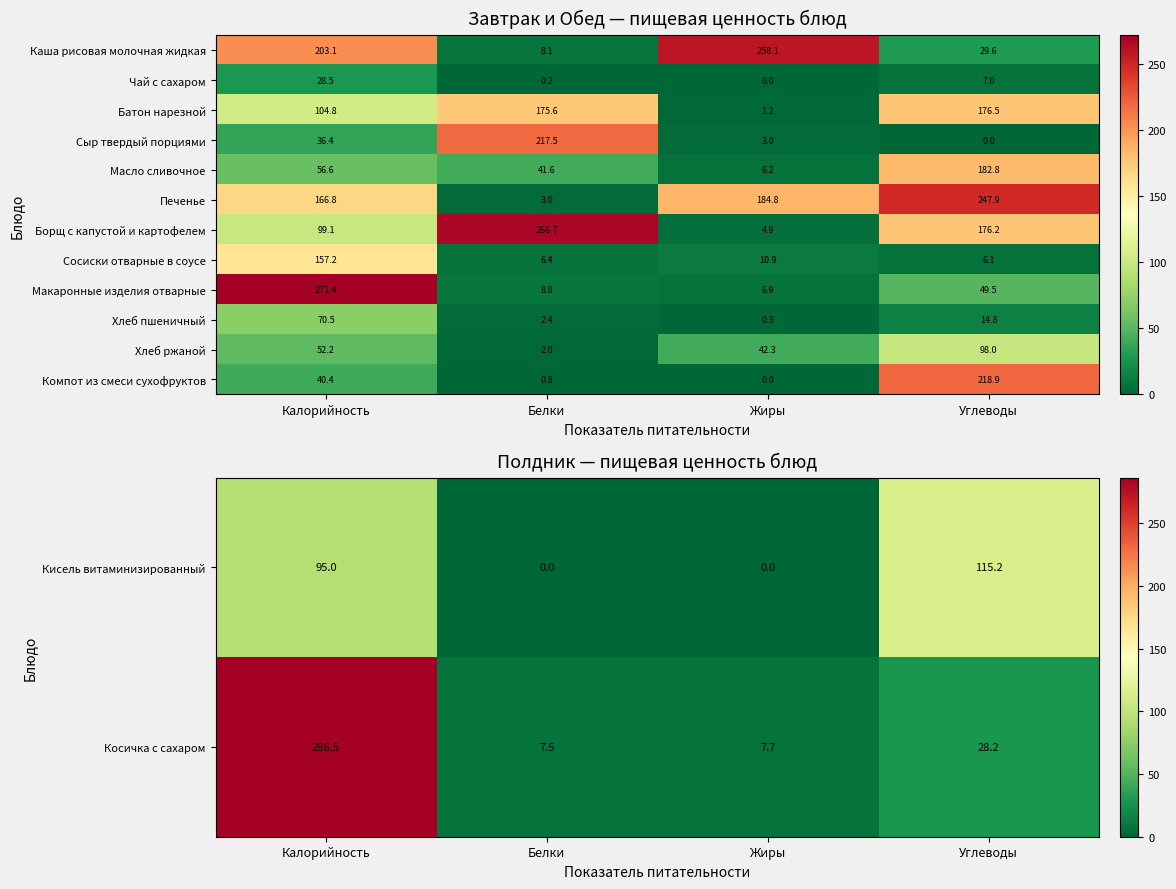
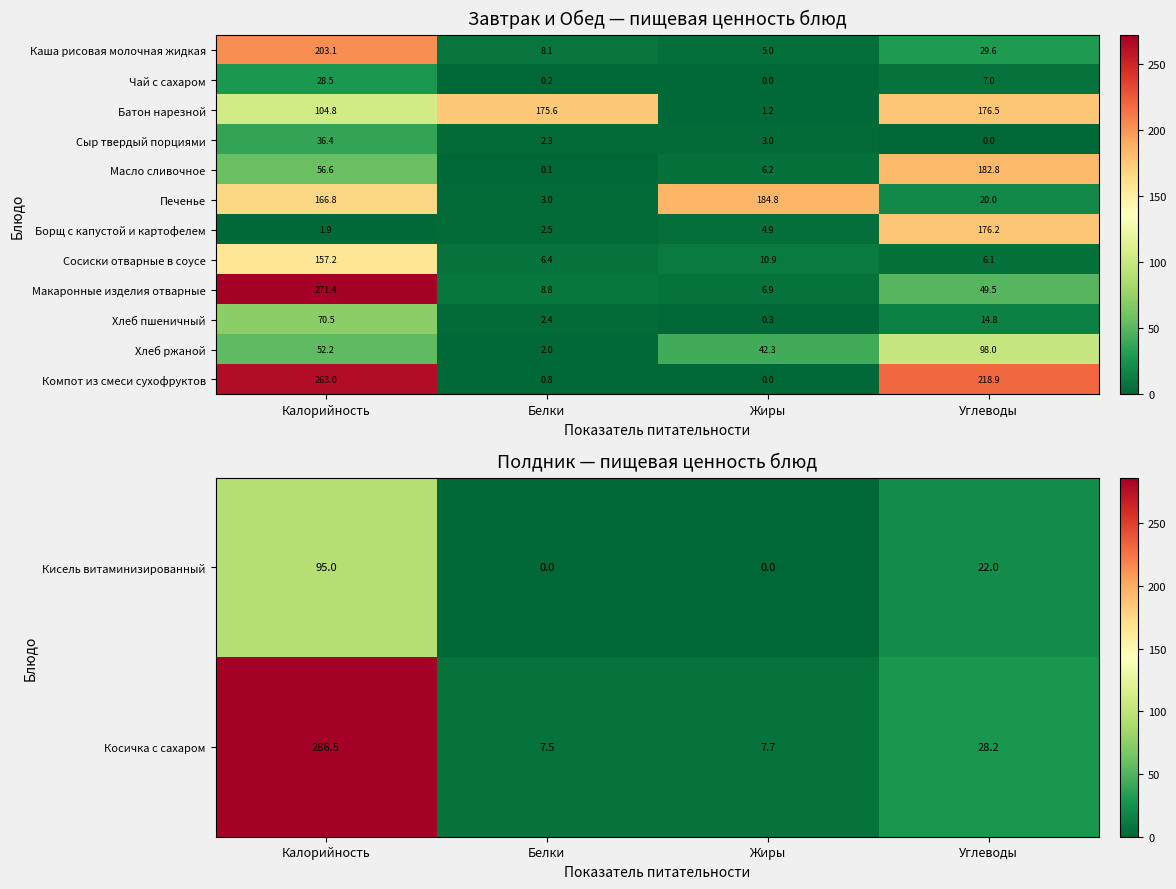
  {
    "Завтрак и Обед — пищевая ценность блюд": {
      "Каша рисовая молочная жидкая": {
        "Калорийность": 203.1,
        "Белки": 8.1,
-       "Жиры": 258.1,
+       "Жиры": 5.0,
        "Углеводы": 29.6
      },
      "Чай с сахаром": {
        "Калорийность": 28.5,
        "Белки": 0.2,
        "Жиры": 0.0,
        "Углеводы": 7.0
      },
      "Батон нарезной": {
        "Калорийность": 104.8,
        "Белки": 175.6,
        "Жиры": 1.2,
        "Углеводы": 176.5
      },
      "Сыр твердый порциями": {
        "Калорийность": 36.4,
-       "Белки": 217.5,
+       "Белки": 2.3,
        "Жиры": 3.0,
        "Углеводы": 0.0
      },
      "Масло сливочное": {
        "Калорийность": 56.6,
-       "Белки": 41.6,
+       "Белки": 0.1,
        "Жиры": 6.2,
        "Углеводы": 182.8
      },
      "Печенье": {
        "Калорийность": 166.8,
        "Белки": 3.0,
        "Жиры": 184.8,
-       "Углеводы": 247.9
+       "Углеводы": 20.0
      },
      "Борщ с капустой и картофелем": {
-       "Калорийность": 99.1,
-       "Белки": 266.7,
+       "Калорийность": 1.9,
+       "Белки": 2.5,
        "Жиры": 4.9,
        "Углеводы": 176.2
      },
      "Сосиски отварные в соусе": {
        "Калорийность": 157.2,
        "Белки": 6.4,
        "Жиры": 10.9,
        "Углеводы": 6.1
      },
      "Макаронные изделия отварные": {
        "Калорийность": 271.4,
        "Белки": 8.8,
        "Жиры": 6.9,
        "Углеводы": 49.5
      },
      "Хлеб пшеничный": {
        "Калорийность": 70.5,
        "Белки": 2.4,
        "Жиры": 0.3,
        "Углеводы": 14.8
      },
      "Хлеб ржаной": {
        "Калорийность": 52.2,
        "Белки": 2.0,
        "Жиры": 42.3,
        "Углеводы": 98.0
      },
      "Компот из смеси сухофруктов": {
-       "Калорийность": 40.4,
+       "Калорийность": 263.0,
        "Белки": 0.8,
        "Жиры": 0.0,
        "Углеводы": 218.9
      }
    },
    "Полдник — пищевая ценность блюд": {
      "Кисель витаминизированный": {
        "Калорийность": 95.0,
        "Белки": 0.0,
        "Жиры": 0.0,
-       "Углеводы": 115.2
+       "Углеводы": 22.0
      },
      "Косичка с сахаром": {
        "Калорийность": 286.5,
        "Белки": 7.5,
        "Жиры": 7.7,
        "Углеводы": 28.2
      }
    }
  }
